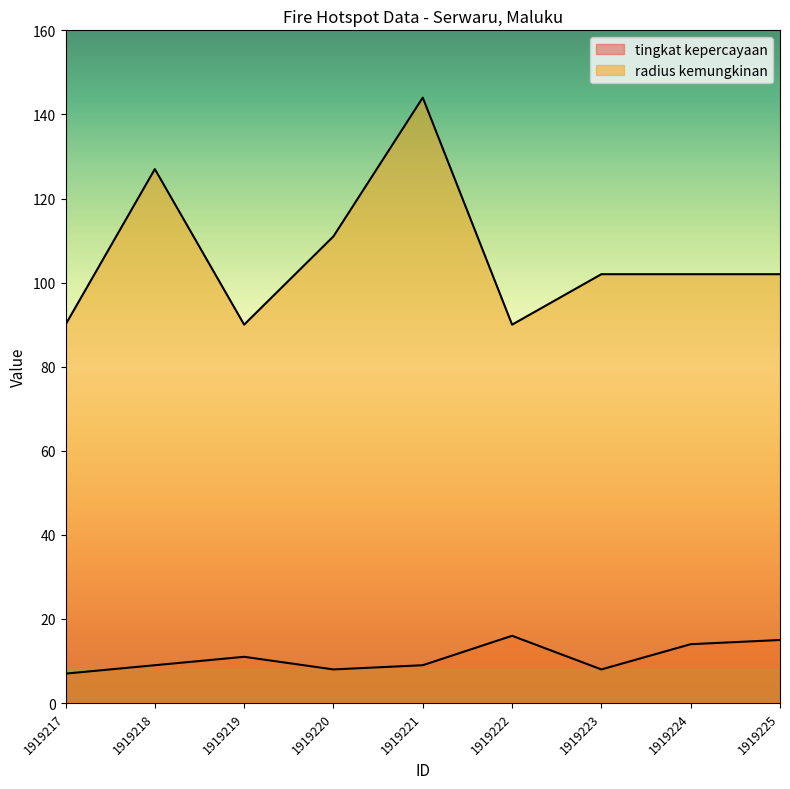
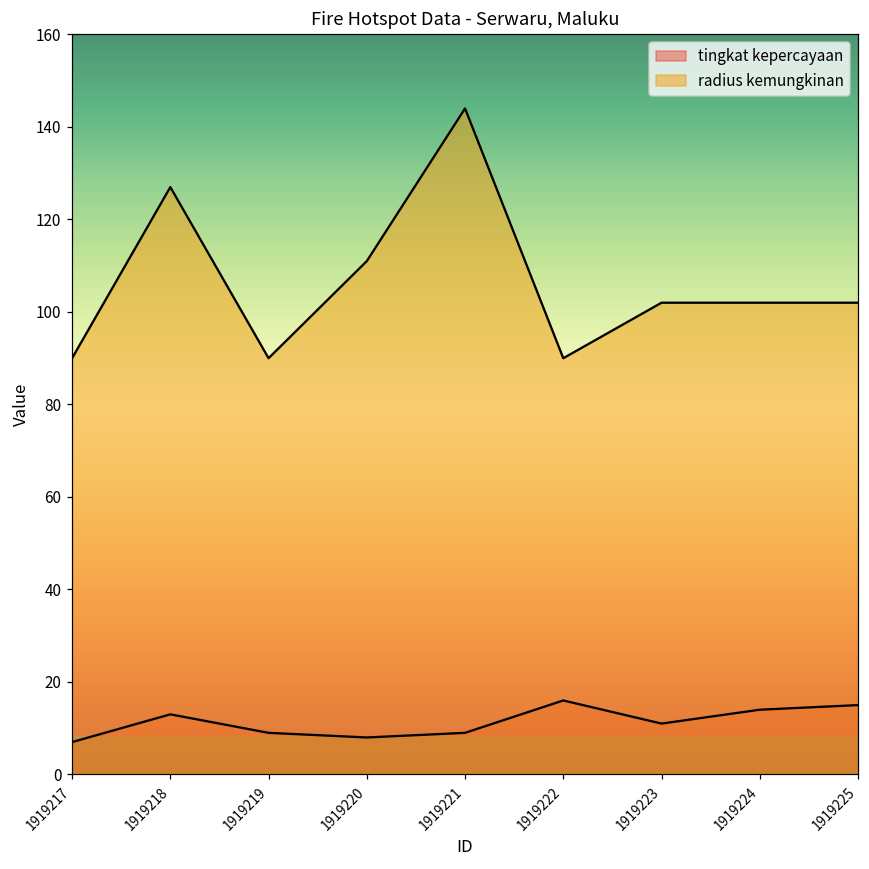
  {
    "tingkat kepercayaan": {
      "1919217": 7,
-     "1919218": 9,
-     "1919219": 11,
+     "1919218": 13,
+     "1919219": 9,
      "1919220": 8,
      "1919221": 9,
      "1919222": 16,
-     "1919223": 8,
+     "1919223": 11,
      "1919224": 14,
      "1919225": 15
    },
    "radius kemungkinan": {
      "1919217": 90,
      "1919218": 127,
      "1919219": 90,
      "1919220": 111,
      "1919221": 144,
      "1919222": 90,
      "1919223": 102,
      "1919224": 102,
      "1919225": 102
    }
  }
